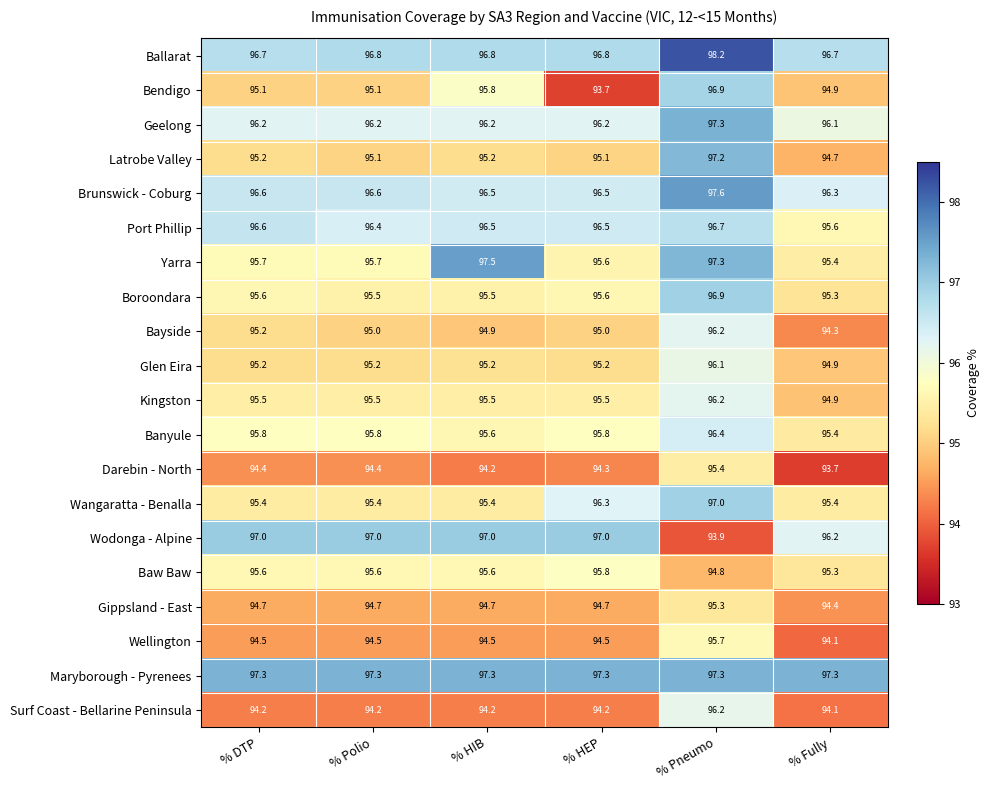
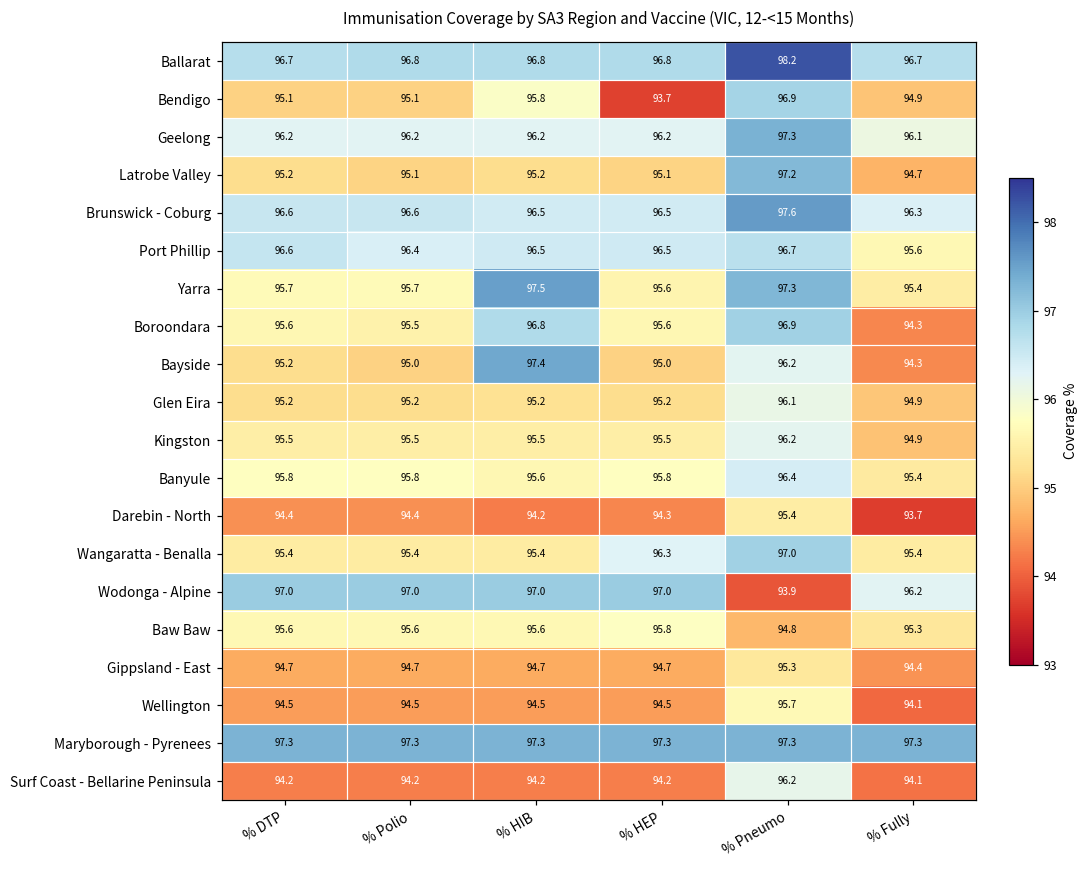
  {
    "Ballarat": {
      "% DTP": 96.7,
      "% Polio": 96.8,
      "% HIB": 96.8,
      "% HEP": 96.8,
      "% Pneumo": 98.2,
      "% Fully": 96.7
    },
    "Bendigo": {
      "% DTP": 95.1,
      "% Polio": 95.1,
      "% HIB": 95.8,
      "% HEP": 93.7,
      "% Pneumo": 96.9,
      "% Fully": 94.9
    },
    "Geelong": {
      "% DTP": 96.2,
      "% Polio": 96.2,
      "% HIB": 96.2,
      "% HEP": 96.2,
      "% Pneumo": 97.3,
      "% Fully": 96.1
    },
    "Latrobe Valley": {
      "% DTP": 95.2,
      "% Polio": 95.1,
      "% HIB": 95.2,
      "% HEP": 95.1,
      "% Pneumo": 97.2,
      "% Fully": 94.7
    },
    "Brunswick - Coburg": {
      "% DTP": 96.6,
      "% Polio": 96.6,
      "% HIB": 96.5,
      "% HEP": 96.5,
      "% Pneumo": 97.6,
      "% Fully": 96.3
    },
    "Port Phillip": {
      "% DTP": 96.6,
      "% Polio": 96.4,
      "% HIB": 96.5,
      "% HEP": 96.5,
      "% Pneumo": 96.7,
      "% Fully": 95.6
    },
    "Yarra": {
      "% DTP": 95.7,
      "% Polio": 95.7,
      "% HIB": 97.5,
      "% HEP": 95.6,
      "% Pneumo": 97.3,
      "% Fully": 95.4
    },
    "Boroondara": {
      "% DTP": 95.6,
      "% Polio": 95.5,
-     "% HIB": 95.5,
+     "% HIB": 96.8,
      "% HEP": 95.6,
      "% Pneumo": 96.9,
-     "% Fully": 95.3
+     "% Fully": 94.3
    },
    "Bayside": {
      "% DTP": 95.2,
      "% Polio": 95.0,
-     "% HIB": 94.9,
+     "% HIB": 97.4,
      "% HEP": 95.0,
      "% Pneumo": 96.2,
      "% Fully": 94.3
    },
    "Glen Eira": {
      "% DTP": 95.2,
      "% Polio": 95.2,
      "% HIB": 95.2,
      "% HEP": 95.2,
      "% Pneumo": 96.1,
      "% Fully": 94.9
    },
    "Kingston": {
      "% DTP": 95.5,
      "% Polio": 95.5,
      "% HIB": 95.5,
      "% HEP": 95.5,
      "% Pneumo": 96.2,
      "% Fully": 94.9
    },
    "Banyule": {
      "% DTP": 95.8,
      "% Polio": 95.8,
      "% HIB": 95.6,
      "% HEP": 95.8,
      "% Pneumo": 96.4,
      "% Fully": 95.4
    },
    "Darebin - North": {
      "% DTP": 94.4,
      "% Polio": 94.4,
      "% HIB": 94.2,
      "% HEP": 94.3,
      "% Pneumo": 95.4,
      "% Fully": 93.7
    },
    "Wangaratta - Benalla": {
      "% DTP": 95.4,
      "% Polio": 95.4,
      "% HIB": 95.4,
      "% HEP": 96.3,
      "% Pneumo": 97.0,
      "% Fully": 95.4
    },
    "Wodonga - Alpine": {
      "% DTP": 97.0,
      "% Polio": 97.0,
      "% HIB": 97.0,
      "% HEP": 97.0,
      "% Pneumo": 93.9,
      "% Fully": 96.2
    },
    "Baw Baw": {
      "% DTP": 95.6,
      "% Polio": 95.6,
      "% HIB": 95.6,
      "% HEP": 95.8,
      "% Pneumo": 94.8,
      "% Fully": 95.3
    },
    "Gippsland - East": {
      "% DTP": 94.7,
      "% Polio": 94.7,
      "% HIB": 94.7,
      "% HEP": 94.7,
      "% Pneumo": 95.3,
      "% Fully": 94.4
    },
    "Wellington": {
      "% DTP": 94.5,
      "% Polio": 94.5,
      "% HIB": 94.5,
      "% HEP": 94.5,
      "% Pneumo": 95.7,
      "% Fully": 94.1
    },
    "Maryborough - Pyrenees": {
      "% DTP": 97.3,
      "% Polio": 97.3,
      "% HIB": 97.3,
      "% HEP": 97.3,
      "% Pneumo": 97.3,
      "% Fully": 97.3
    },
    "Surf Coast - Bellarine Peninsula": {
      "% DTP": 94.2,
      "% Polio": 94.2,
      "% HIB": 94.2,
      "% HEP": 94.2,
      "% Pneumo": 96.2,
      "% Fully": 94.1
    }
  }
